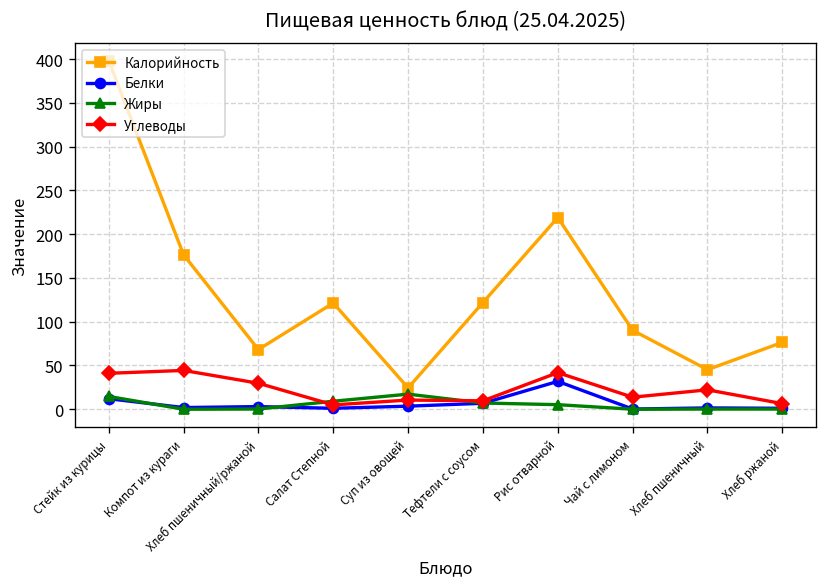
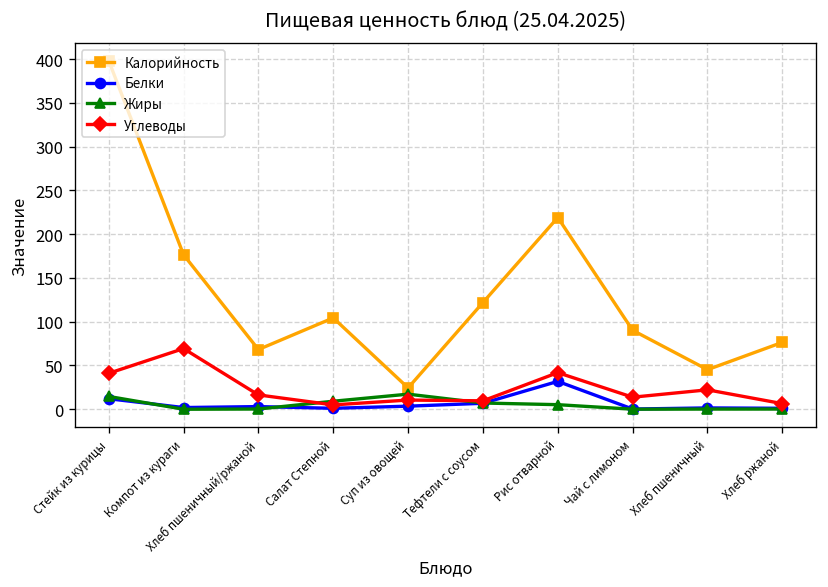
  {
    "Калорийность": {
      "Компот из кураги": 180,
      "Хлеб пшеничный/ржаной": 70,
-     "Салат Степной": 120,
+     "Салат Степной": 100,
      "Суп из овощей": 20,
      "Тефтели с соусом": 120,
      "Рис отварной": 220,
      "Чай с лимоном": 90,
      "Хлеб пшеничный": 50,
      "Хлеб ржаной": 80
    },
    "Белки": {
      "Салат Степной": 0,
      "Суп из овощей": 0,
      "Рис отварной": 30
    },
    "Жиры": {
      "Салат Степной": 10,
      "Суп из овощей": 20,
      "Рис отварной": 10
    },
    "Углеводы": {
      "Стейк из курицы": 40,
-     "Компот из кураги": 40,
-     "Хлеб пшеничный/ржаной": 30,
+     "Компот из кураги": 70,
+     "Хлеб пшеничный/ржаной": 20,
      "Салат Степной": 0,
      "Суп из овощей": 10,
      "Рис отварной": 40,
      "Чай с лимоном": 10,
      "Хлеб пшеничный": 20,
      "Хлеб ржаной": 10
    }
  }
